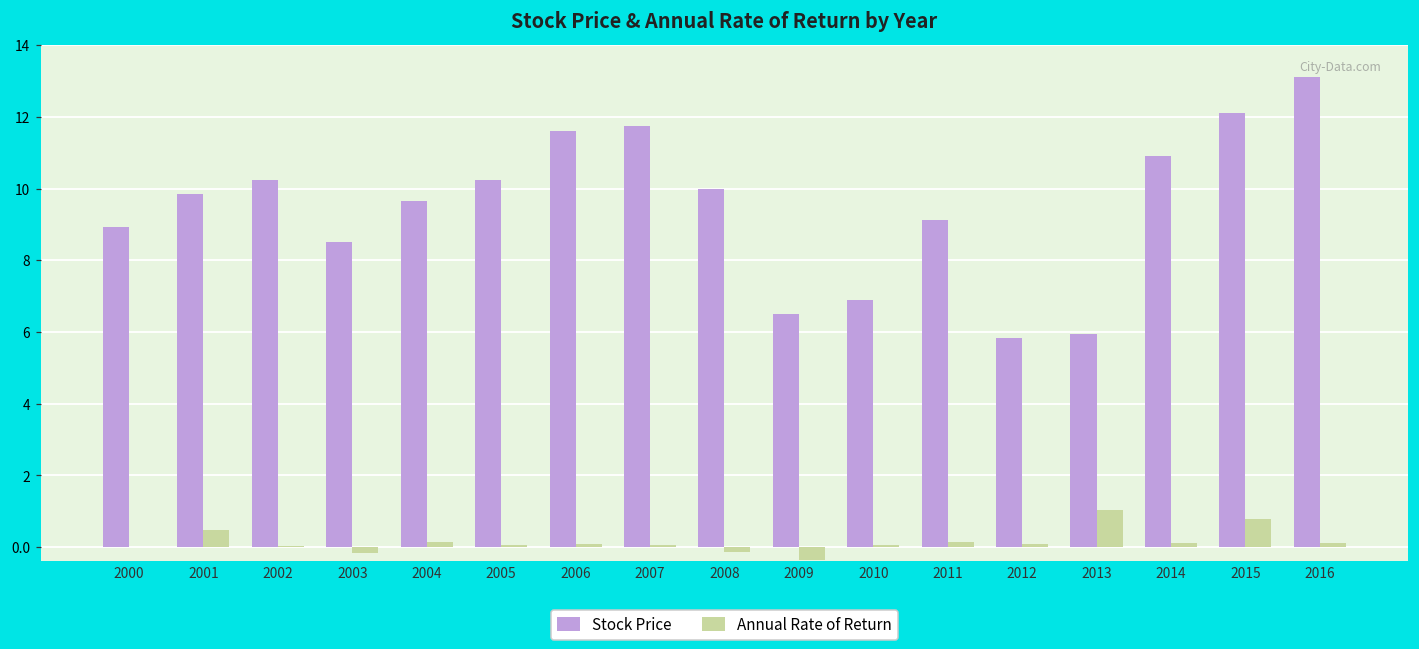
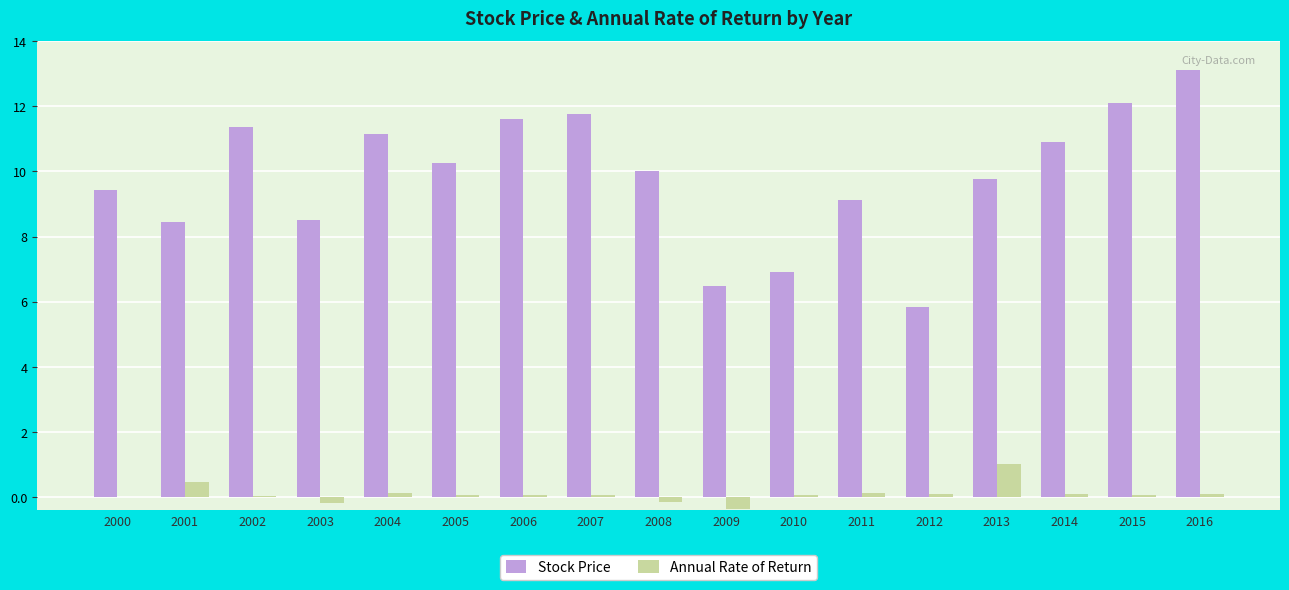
  {
    "Stock Price": {
-     "2000": 8.9,
-     "2001": 9.9,
-     "2002": 10.3,
+     "2000": 9.4,
+     "2001": 8.5,
+     "2002": 11.4,
      "2003": 8.5,
-     "2004": 9.7,
+     "2004": 11.1,
      "2005": 10.3,
      "2006": 11.6,
      "2007": 11.8,
      "2008": 10.0,
      "2009": 6.5,
      "2010": 6.9,
      "2011": 9.1,
      "2012": 5.8,
-     "2013": 6.0,
+     "2013": 9.8,
      "2014": 10.9,
      "2015": 12.1,
      "2016": 13.1
    },
    "Annual Rate of Return": {
      "2000": 0.0,
      "2001": 0.5,
      "2003": -0.2,
      "2004": 0.1,
      "2008": -0.1,
      "2009": -0.4,
      "2011": 0.1,
      "2012": 0.1,
      "2013": 1.0,
      "2014": 0.1,
-     "2015": 0.8,
+     "2015": 0.1,
      "2016": 0.1
    }
  }
